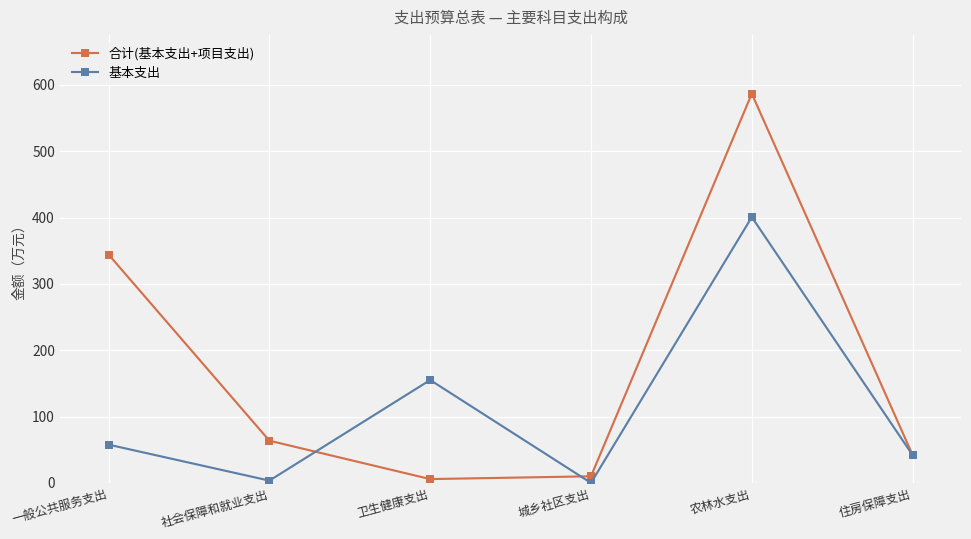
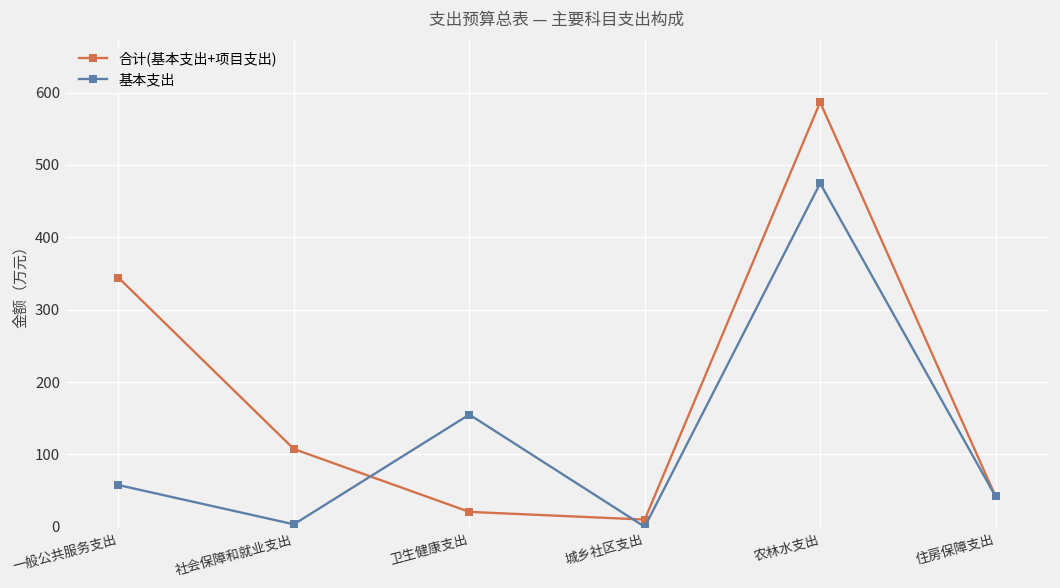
  {
    "合计(基本支出+项目支出)": {
      "一般公共服务支出": 340,
-     "社会保障和就业支出": 60,
-     "卫生健康支出": 10,
+     "社会保障和就业支出": 110,
+     "卫生健康支出": 20,
      "城乡社区支出": 10,
      "农林水支出": 590
    },
    "基本支出": {
      "一般公共服务支出": 60,
      "社会保障和就业支出": 0,
      "卫生健康支出": 160,
      "城乡社区支出": 0,
-     "农林水支出": 400
+     "农林水支出": 470
    }
  }
